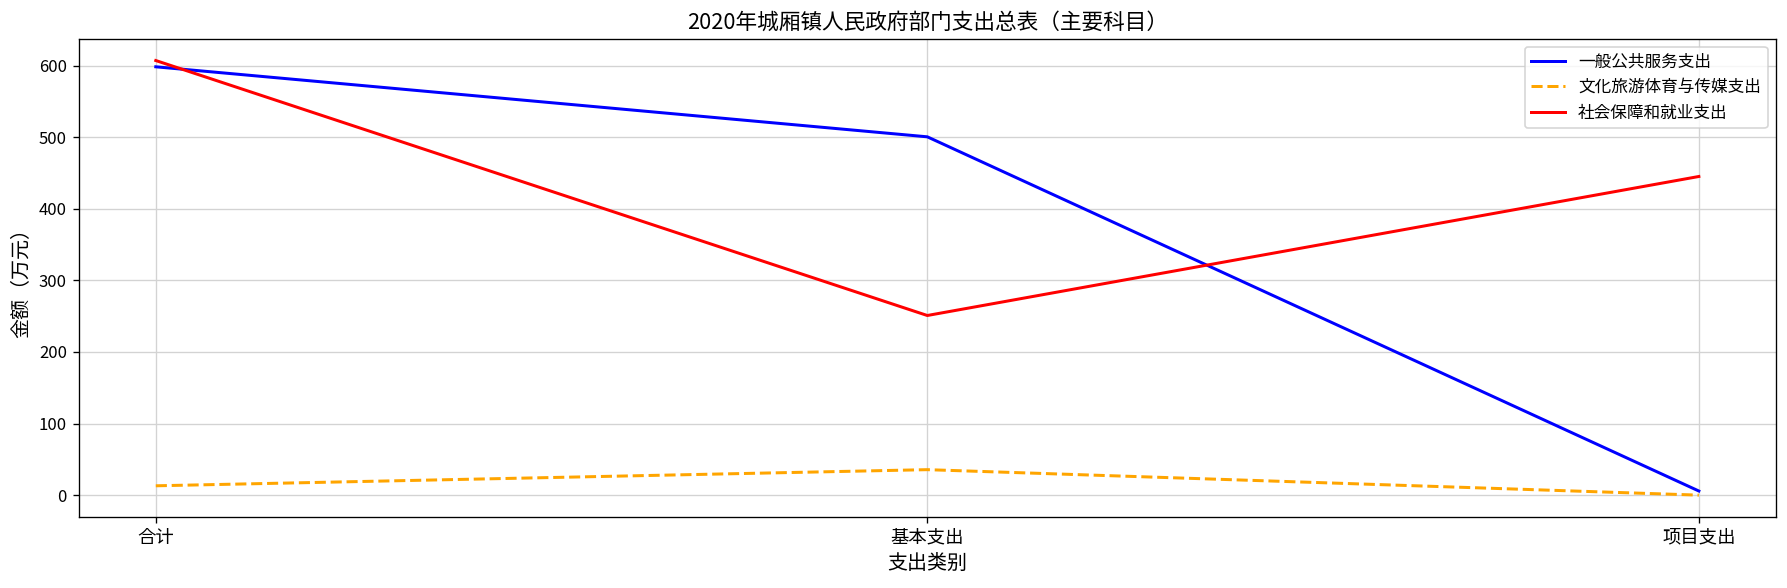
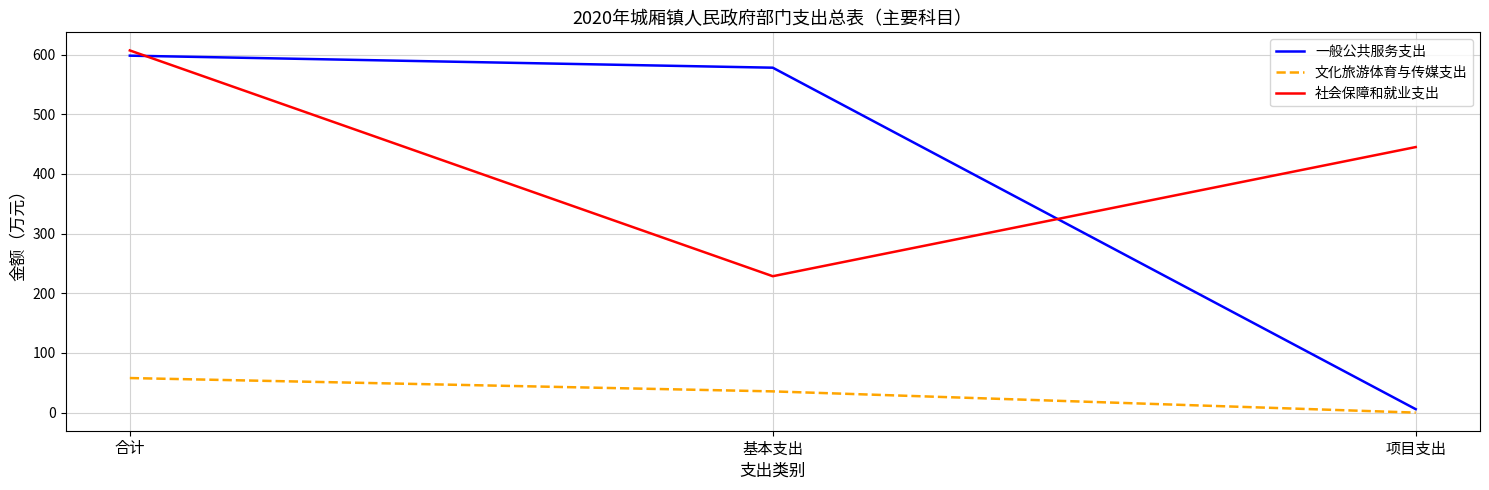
  {
    "一般公共服务支出": {
      "合计": 600,
-     "基本支出": 500,
+     "基本支出": 580,
      "项目支出": 10
    },
    "文化旅游体育与传媒支出": {
-     "合计": 10,
+     "合计": 60,
      "基本支出": 40,
      "项目支出": 0
    },
    "社会保障和就业支出": {
      "合计": 610,
-     "基本支出": 250,
+     "基本支出": 230,
      "项目支出": 450
    }
  }
